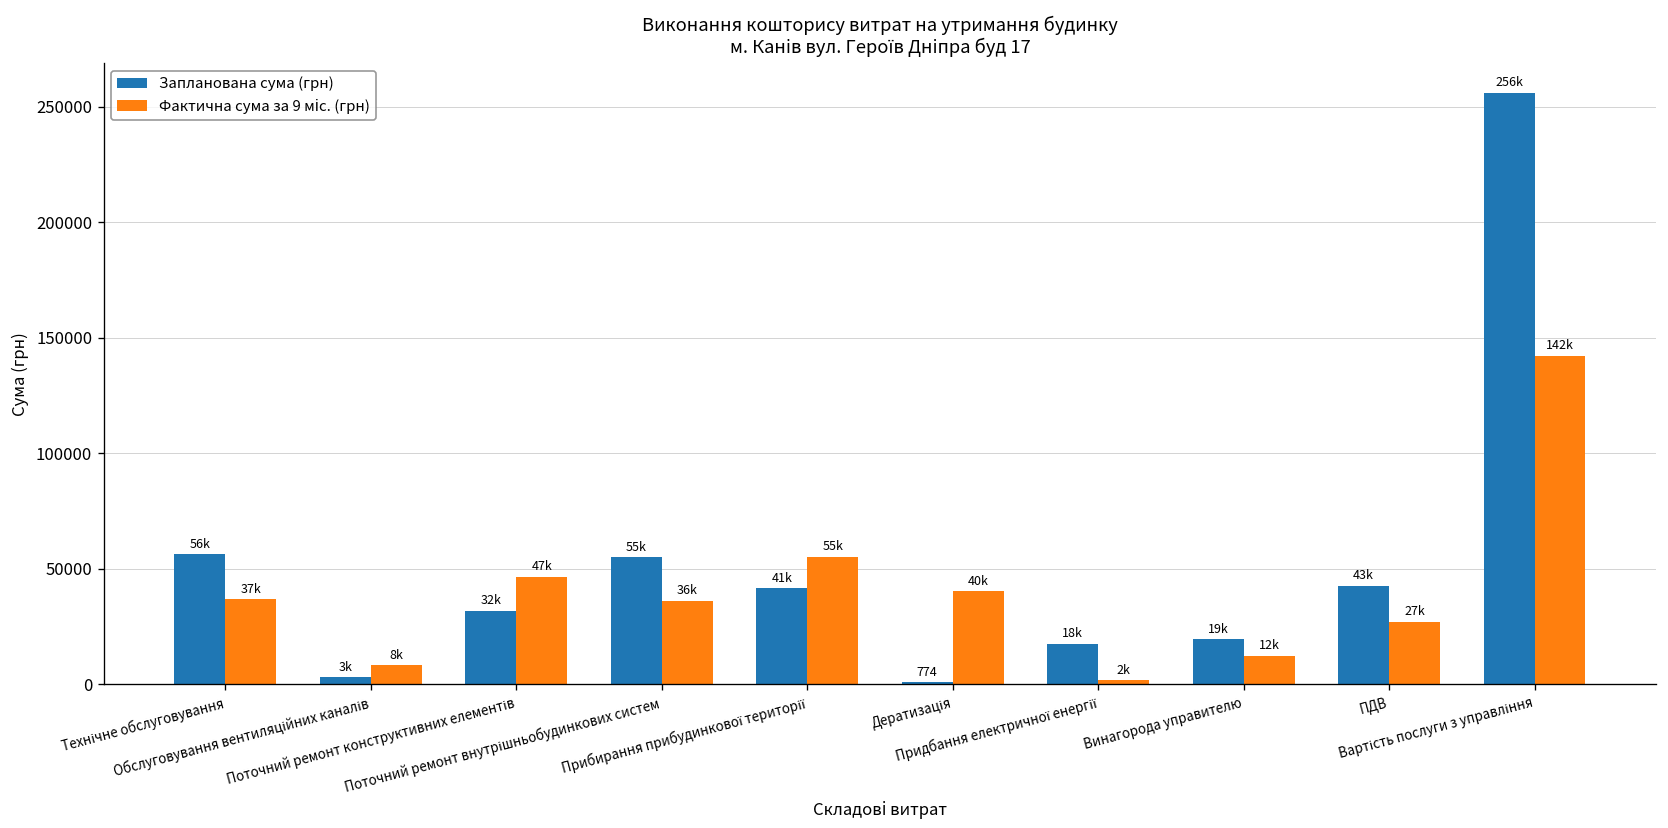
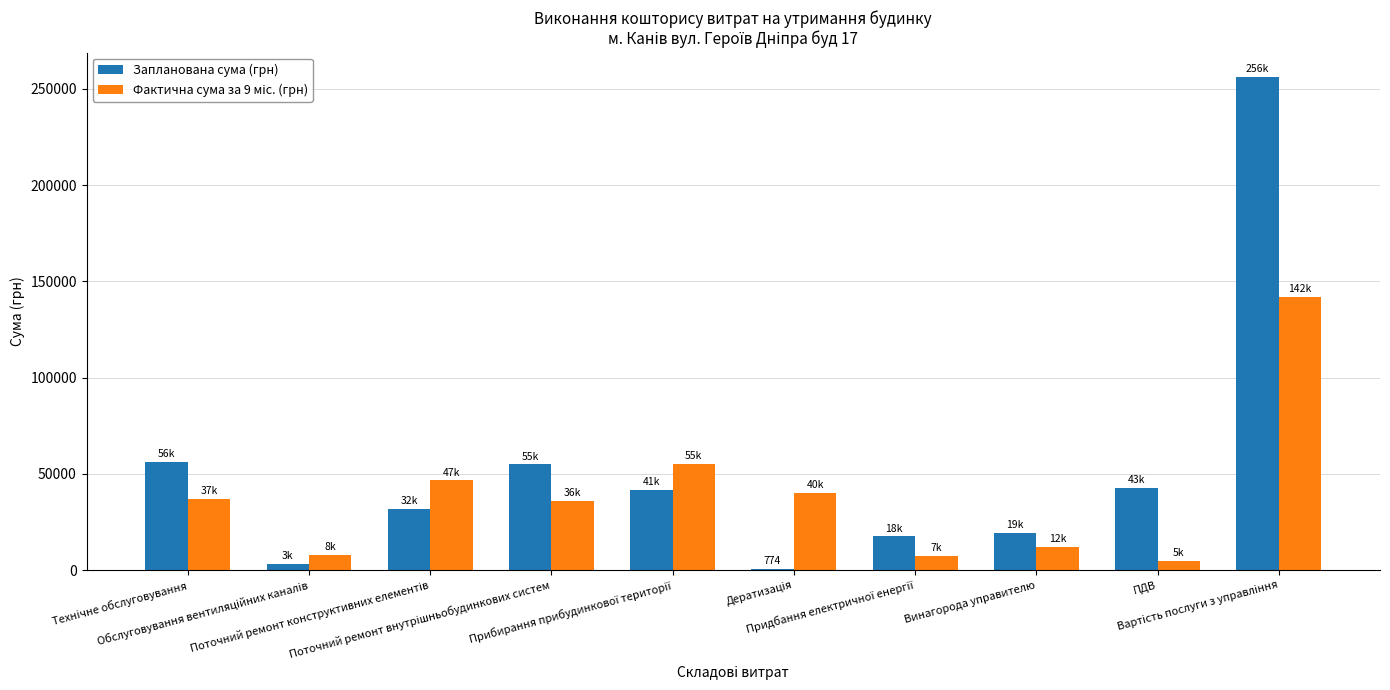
  {
    "Запланована сума (грн)": {
      "Технічне обслуговування": "56k",
      "Обслуговування вентиляційних каналів": "3k",
      "Поточний ремонт конструктивних елементів": "32k",
      "Поточний ремонт внутрішньобудинкових систем": "55k",
      "Прибирання прибудинкової території": "41k",
      "Дератизація": "774",
      "Придбання електричної енергії": "18k",
      "Винагорода управителю": "19k",
      "ПДВ": "43k",
      "Вартість послуги з управління": "256k"
    },
    "Фактична сума за 9 міс. (грн)": {
      "Технічне обслуговування": "37k",
      "Обслуговування вентиляційних каналів": "8k",
      "Поточний ремонт конструктивних елементів": "47k",
      "Поточний ремонт внутрішньобудинкових систем": "36k",
      "Прибирання прибудинкової території": "55k",
      "Дератизація": "40k",
-     "Придбання електричної енергії": "2k",
+     "Придбання електричної енергії": "7k",
      "Винагорода управителю": "12k",
-     "ПДВ": "27k",
+     "ПДВ": "5k",
      "Вартість послуги з управління": "142k"
    }
  }
